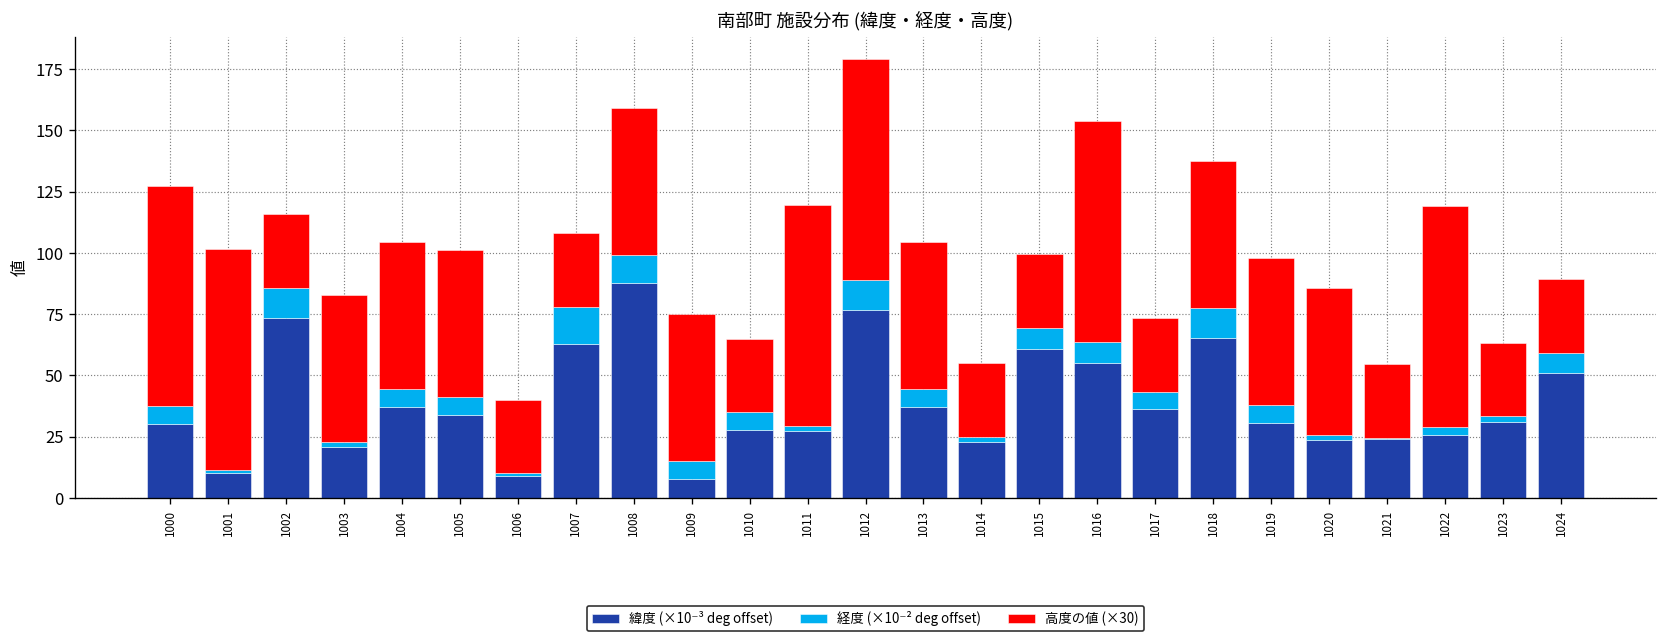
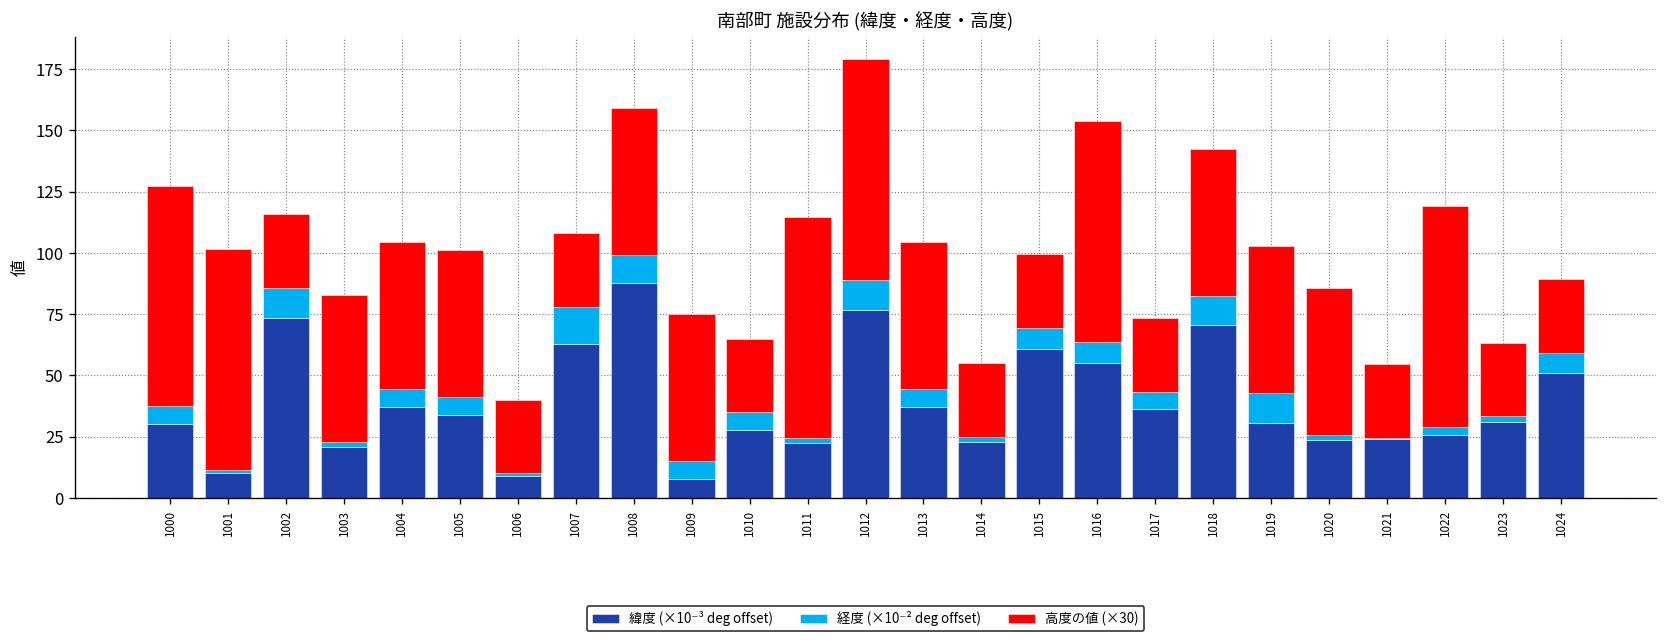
  {
    "緯度 (×10⁻³ deg offset)": {
      "1000": 30,
      "1001": 10,
      "1002": 73,
      "1003": 21,
      "1004": 37,
      "1005": 34,
      "1006": 9,
      "1007": 63,
      "1008": 88,
      "1009": 8,
      "1010": 28,
-     "1011": 27,
+     "1011": 23,
      "1012": 77,
      "1013": 37,
      "1014": 23,
      "1015": 61,
      "1016": 55,
      "1017": 36,
-     "1018": 65,
+     "1018": 71,
      "1019": 31,
      "1020": 24,
      "1021": 24,
      "1022": 26,
      "1023": 31,
      "1024": 51
    },
    "経度 (×10⁻² deg offset)": {
      "1000": 7,
      "1001": 1,
      "1002": 12,
      "1003": 2,
      "1004": 7,
      "1005": 7,
      "1007": 15,
      "1008": 11,
      "1009": 8,
      "1010": 7,
      "1011": 2,
      "1012": 12,
      "1013": 7,
      "1014": 2,
      "1015": 9,
      "1016": 9,
      "1017": 7,
      "1018": 12,
-     "1019": 7,
+     "1019": 12,
      "1020": 2,
      "1022": 3,
      "1023": 2,
      "1024": 8
    },
    "高度の値 (×30)": {
      "1000": 90,
      "1001": 90,
      "1002": 30,
      "1003": 60,
      "1004": 60,
      "1005": 60,
      "1006": 30,
      "1007": 30,
      "1008": 60,
      "1009": 60,
      "1010": 30,
      "1011": 90,
      "1012": 90,
      "1013": 60,
      "1014": 30,
      "1015": 30,
      "1016": 90,
      "1017": 30,
      "1018": 60,
      "1019": 60,
      "1020": 60,
      "1021": 30,
      "1022": 90,
      "1023": 30,
      "1024": 30
    }
  }
